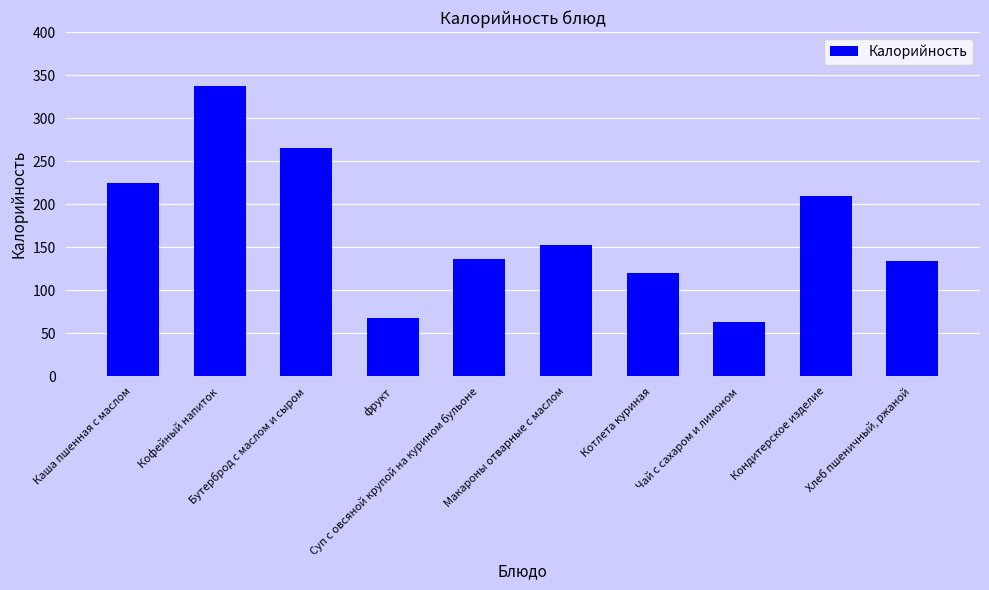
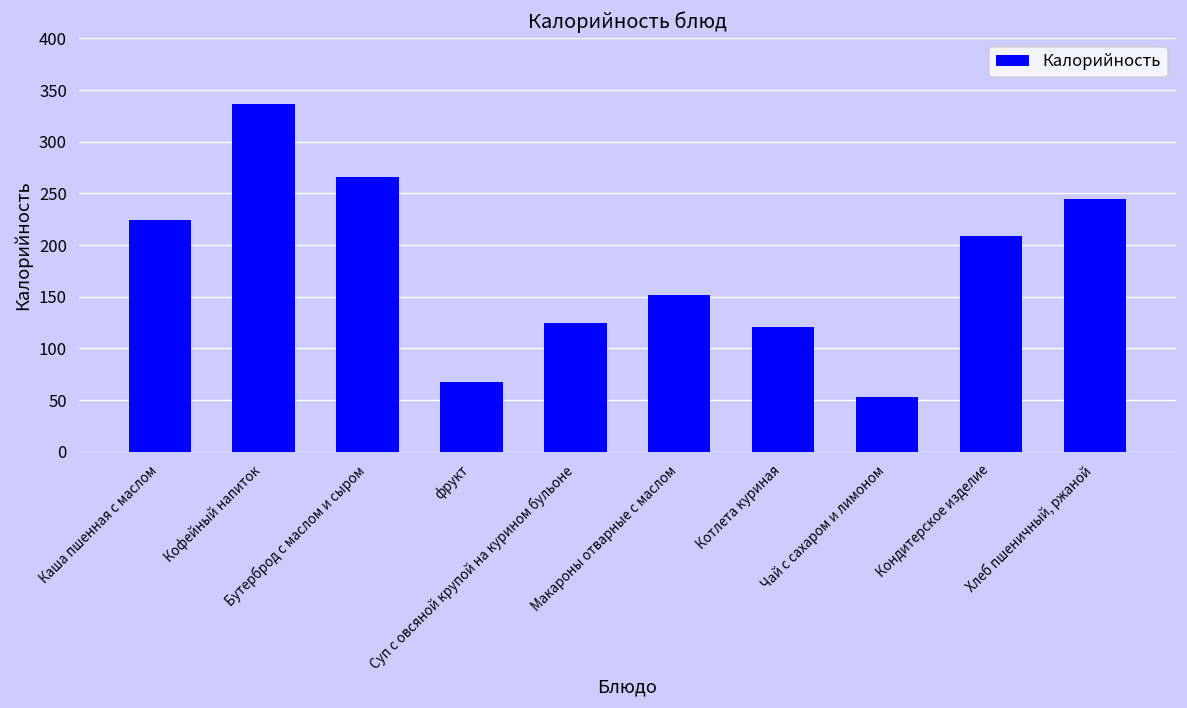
  {
    "Каша пшенная с маслом": 220,
    "Кофейный напиток": 340,
    "Бутерброд с маслом и сыром": 270,
    "фрукт": 70,
-   "Суп с овсяной крупой на курином бульоне": 140,
+   "Суп с овсяной крупой на курином бульоне": 120,
    "Макароны отварные с маслом": 150,
    "Котлета куриная": 120,
-   "Чай с сахаром и лимоном": 60,
+   "Чай с сахаром и лимоном": 50,
    "Кондитерское изделие": 210,
-   "Хлеб пшеничный, ржаной": 130
+   "Хлеб пшеничный, ржаной": 240
  }
